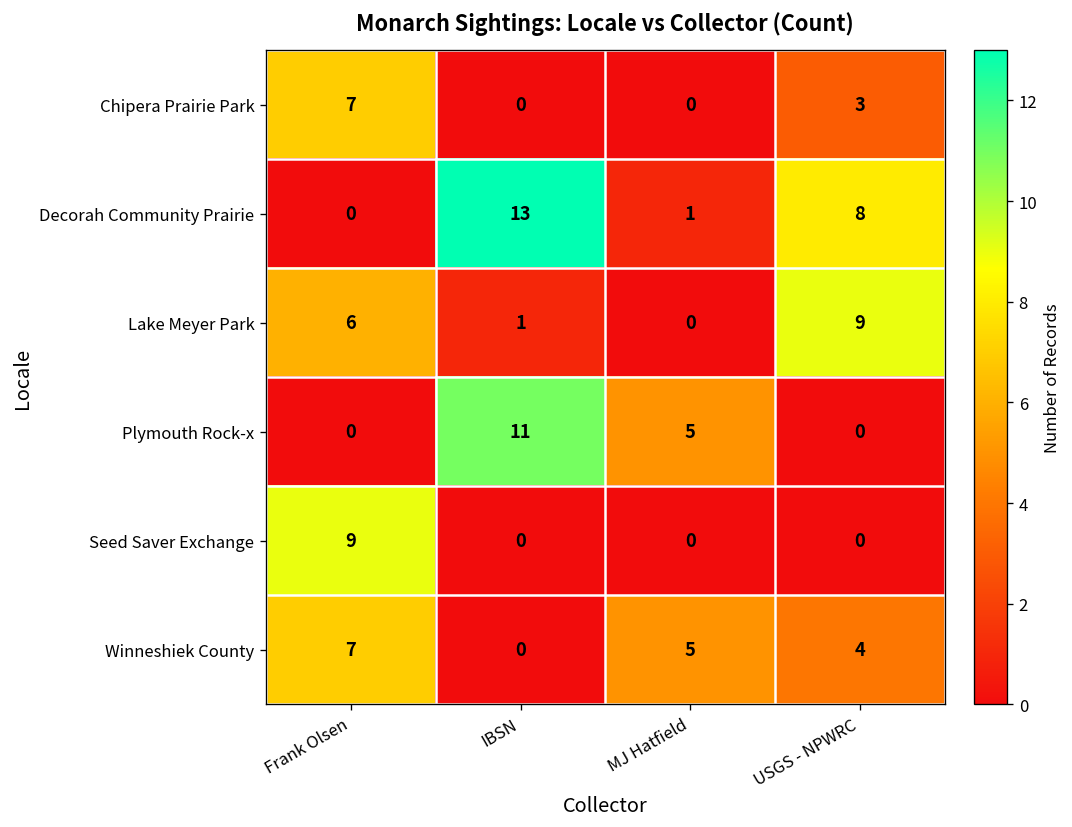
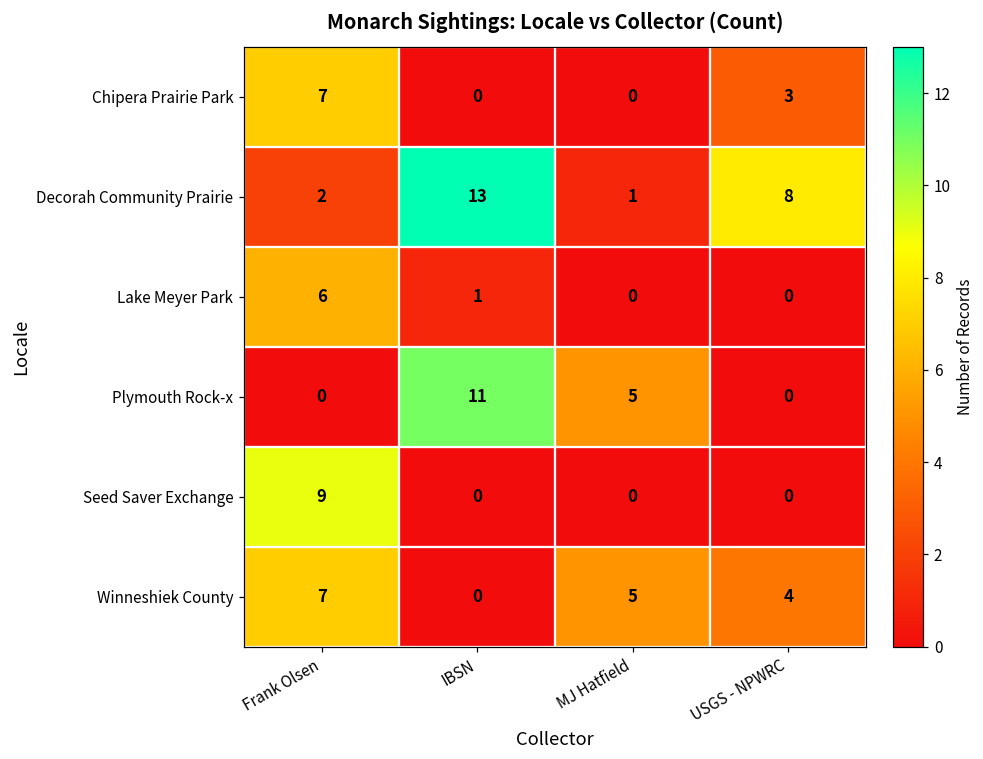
  {
    "Chipera Prairie Park": {
      "Frank Olsen": 7,
      "IBSN": 0,
      "MJ Hatfield": 0,
      "USGS - NPWRC": 3
    },
    "Decorah Community Prairie": {
-     "Frank Olsen": 0,
+     "Frank Olsen": 2,
      "IBSN": 13,
      "MJ Hatfield": 1,
      "USGS - NPWRC": 8
    },
    "Lake Meyer Park": {
      "Frank Olsen": 6,
      "IBSN": 1,
      "MJ Hatfield": 0,
-     "USGS - NPWRC": 9
+     "USGS - NPWRC": 0
    },
    "Plymouth Rock-x": {
      "Frank Olsen": 0,
      "IBSN": 11,
      "MJ Hatfield": 5,
      "USGS - NPWRC": 0
    },
    "Seed Saver Exchange": {
      "Frank Olsen": 9,
      "IBSN": 0,
      "MJ Hatfield": 0,
      "USGS - NPWRC": 0
    },
    "Winneshiek County": {
      "Frank Olsen": 7,
      "IBSN": 0,
      "MJ Hatfield": 5,
      "USGS - NPWRC": 4
    }
  }
